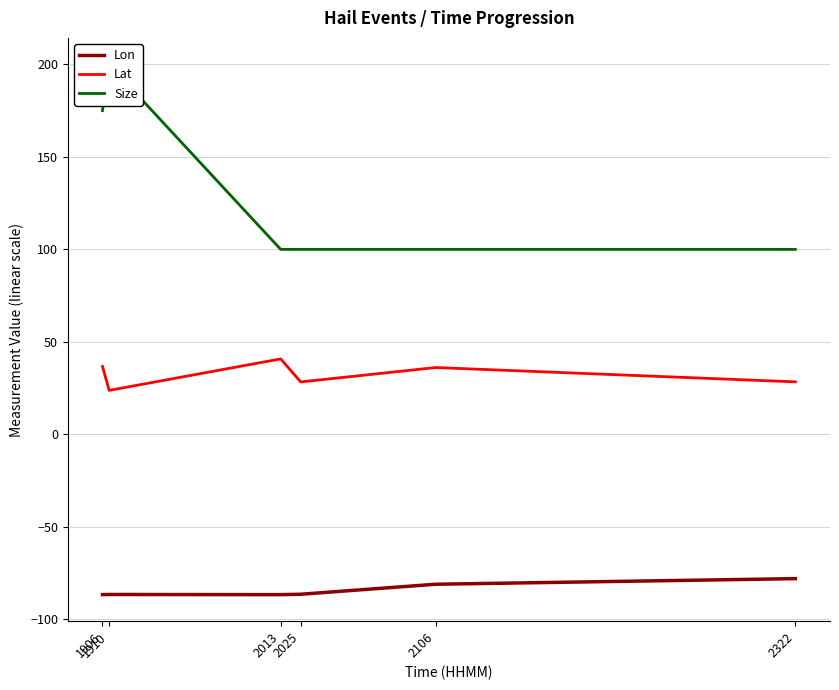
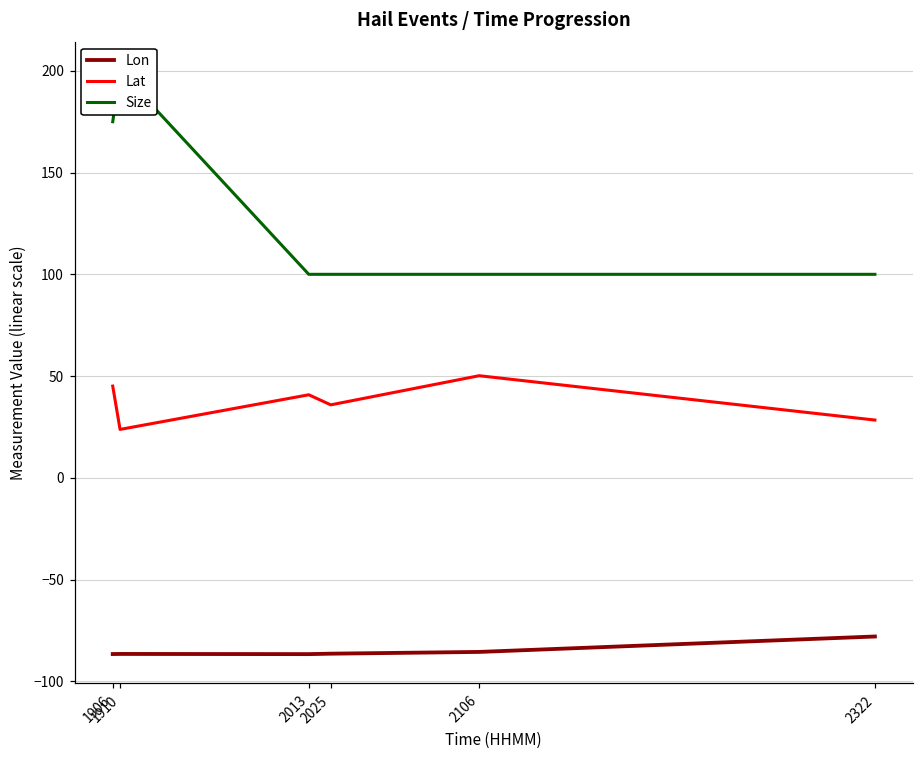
  {
    "Lon": {
      "1906": -87,
      "1910": -87,
      "2013": -87,
      "2025": -86,
-     "2106": -81,
+     "2106": -86,
      "2322": -78
    },
    "Lat": {
-     "1906": 37,
+     "1906": 45,
      "1910": 24,
      "2013": 41,
-     "2025": 28,
-     "2106": 36,
+     "2025": 36,
+     "2106": 50,
      "2322": 28
    },
    "Size": {
      "1906": 175,
      "2013": 100,
      "2025": 100,
      "2106": 100,
      "2322": 100
    }
  }
